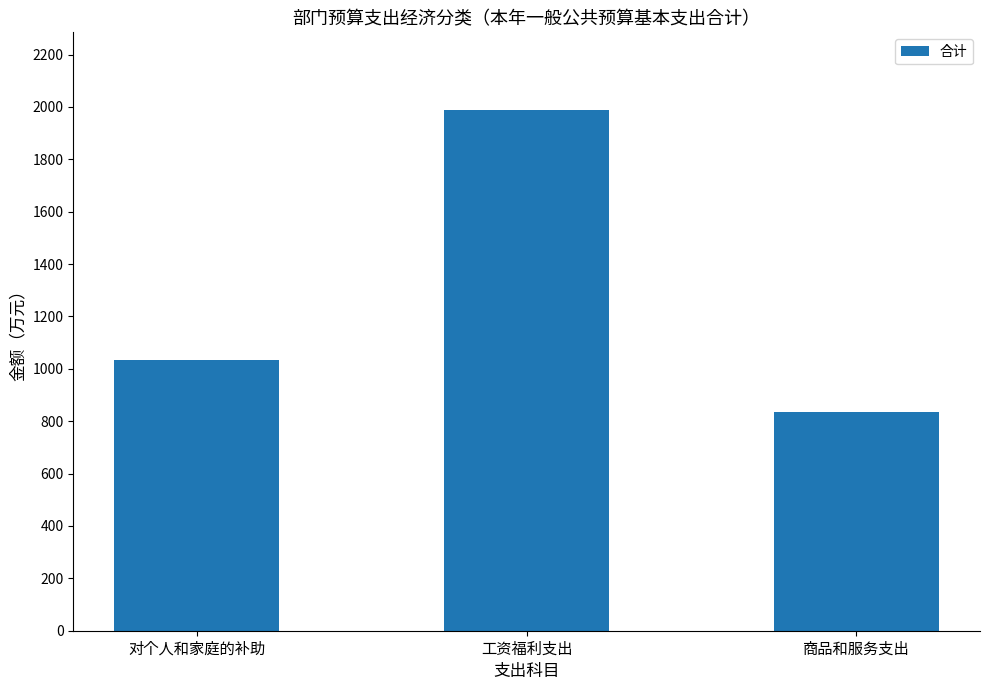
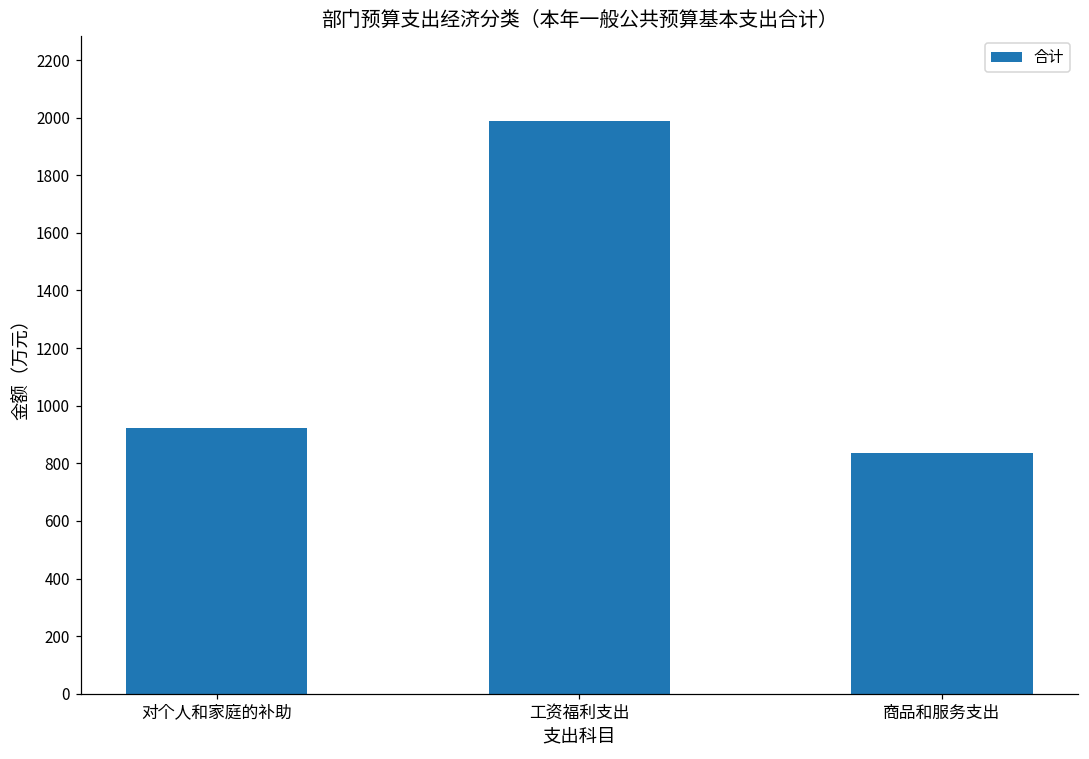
  {
-   "对个人和家庭的补助": 1030,
+   "对个人和家庭的补助": 920,
    "工资福利支出": 1990,
    "商品和服务支出": 840
  }
